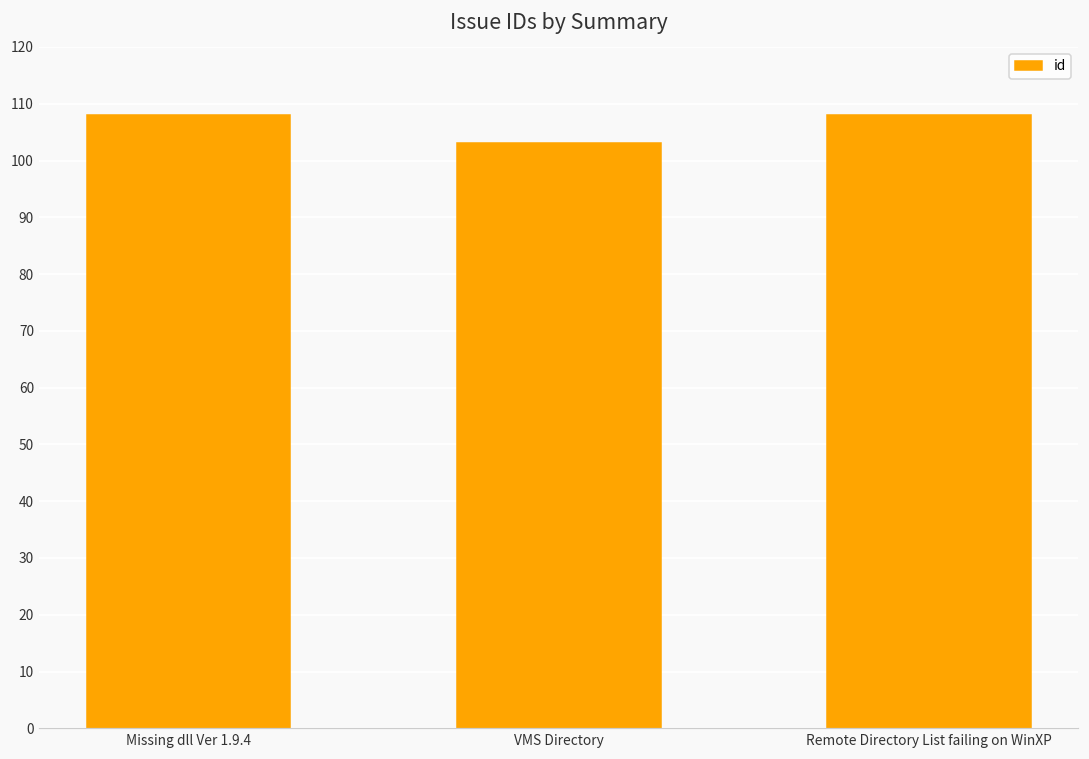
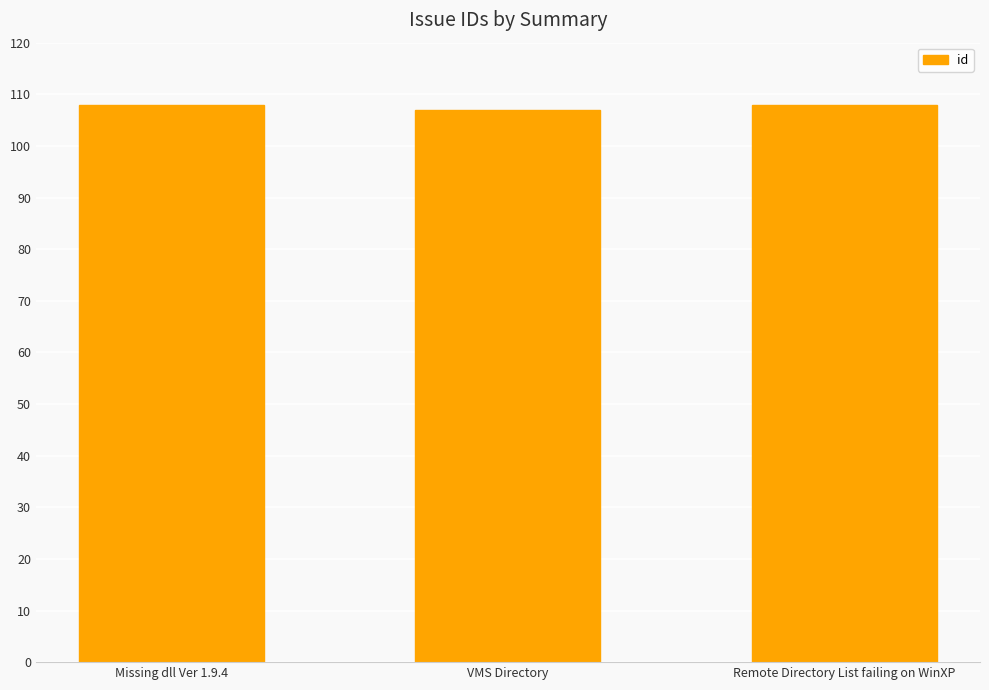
  {
    "Missing dll Ver 1.9.4": 108,
-   "VMS Directory": 103,
+   "VMS Directory": 107,
    "Remote Directory List failing on WinXP": 108
  }
